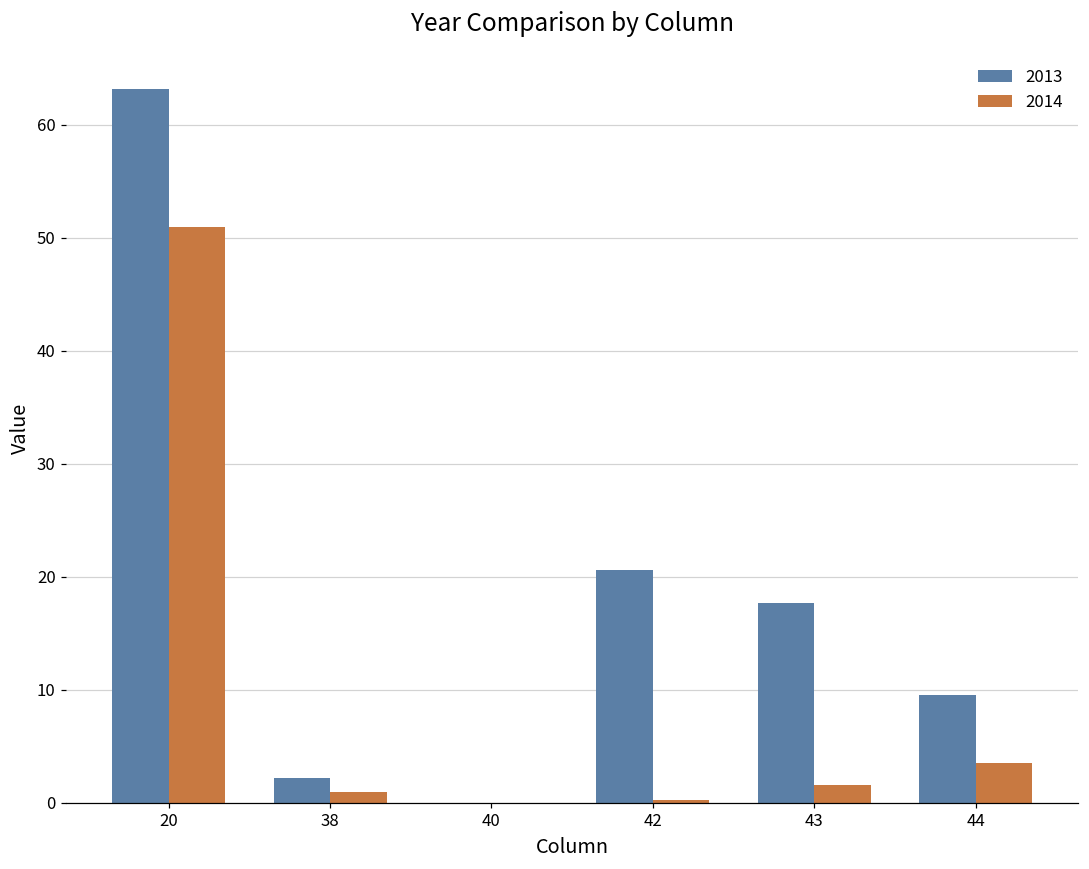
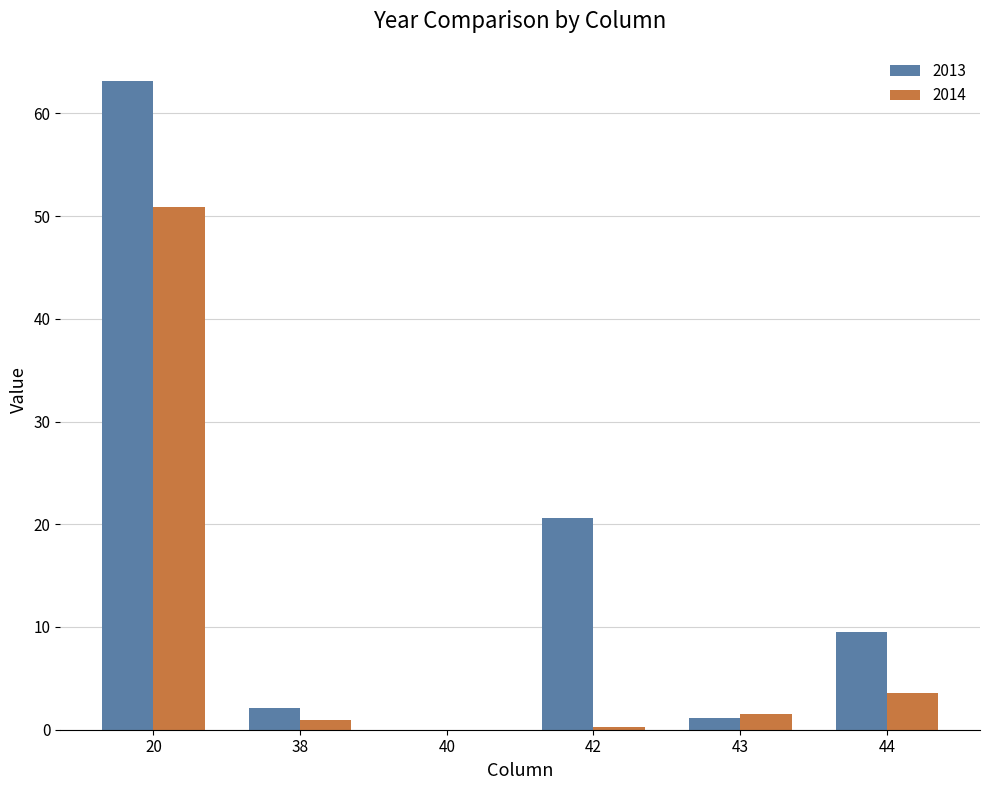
  {
    "2013": {
      "20": 63.1,
      "38": 2.2,
      "42": 20.6,
-     "43": 17.7,
+     "43": 1.2,
      "44": 9.5
    },
    "2014": {
      "20": 50.9,
      "38": 0.9,
      "43": 1.5,
      "44": 3.5
    }
  }
